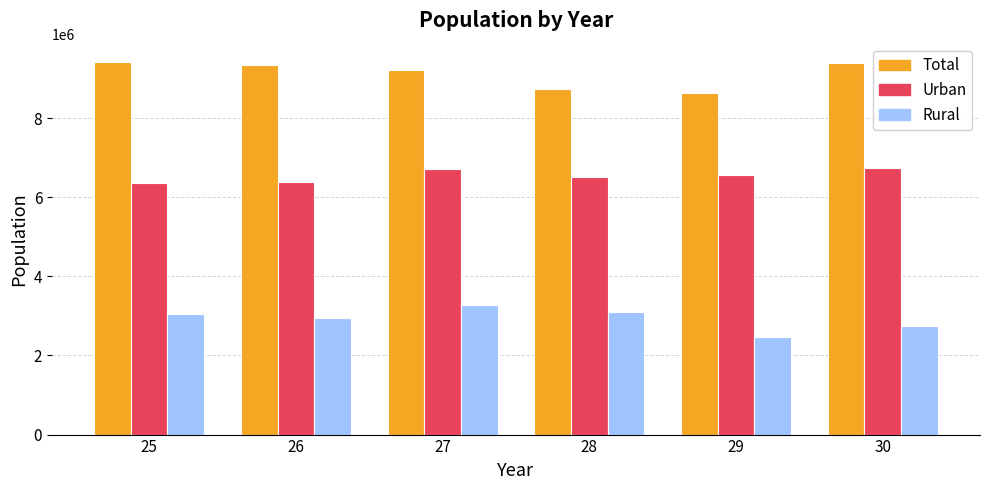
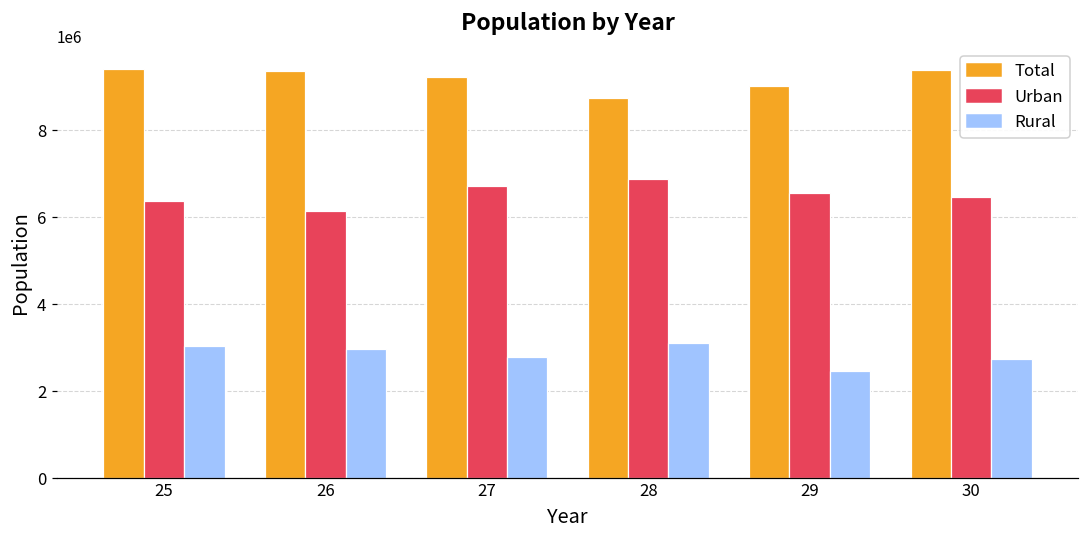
  {
    "Total": {
      "25": 9400000,
      "26": 9400000,
      "27": 9200000,
      "28": 8700000,
-     "29": 8600000,
+     "29": 9000000,
      "30": 9400000
    },
    "Urban": {
      "25": 6400000,
-     "26": 6400000,
+     "26": 6100000,
      "27": 6700000,
-     "28": 6500000,
+     "28": 6900000,
      "29": 6600000,
-     "30": 6700000
+     "30": 6500000
    },
    "Rural": {
      "25": 3000000,
      "26": 3000000,
-     "27": 3300000,
+     "27": 2800000,
      "28": 3100000,
      "29": 2500000,
      "30": 2700000
    }
  }
